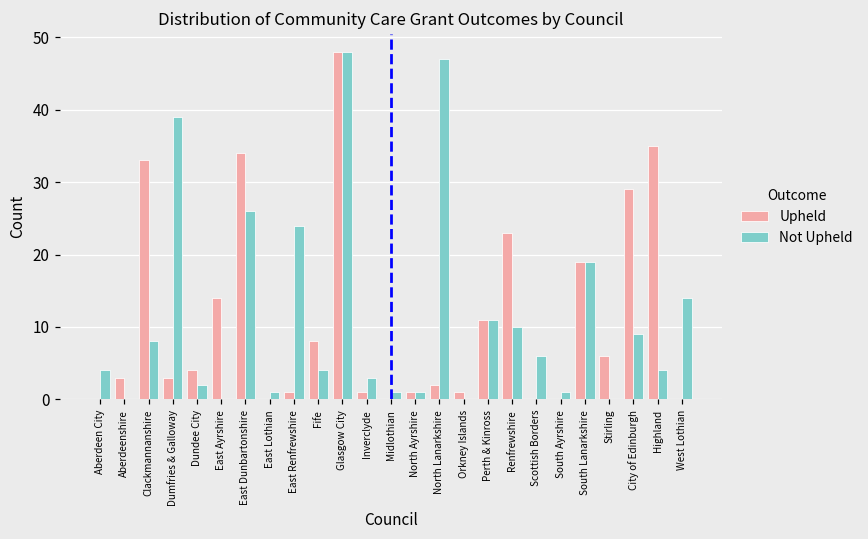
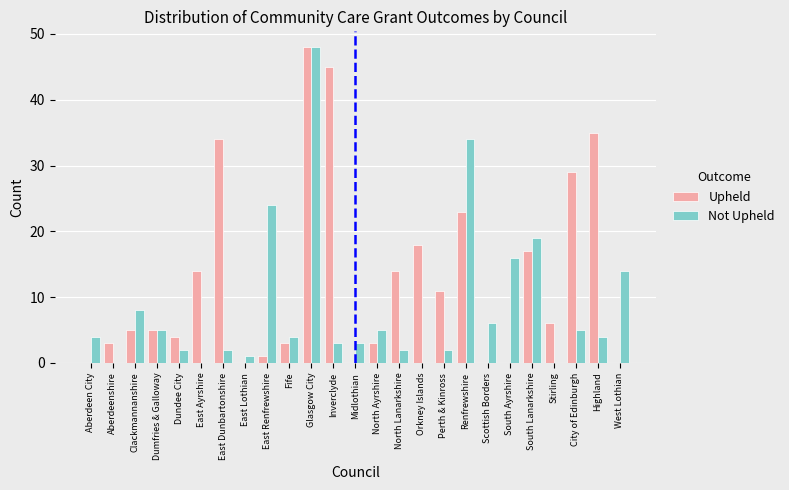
  {
    "Upheld": {
      "Aberdeen City": 0,
      "Aberdeenshire": 3,
-     "Clackmannanshire": 33,
-     "Dumfries & Galloway": 3,
+     "Clackmannanshire": 5,
+     "Dumfries & Galloway": 5,
      "Dundee City": 4,
      "East Ayrshire": 14,
      "East Dunbartonshire": 34,
      "East Lothian": 0,
      "East Renfrewshire": 1,
-     "Fife": 8,
+     "Fife": 3,
      "Glasgow City": 48,
-     "Inverclyde": 1,
+     "Inverclyde": 45,
      "Midlothian": 0,
-     "North Ayrshire": 1,
-     "North Lanarkshire": 2,
-     "Orkney Islands": 1,
+     "North Ayrshire": 3,
+     "North Lanarkshire": 14,
+     "Orkney Islands": 18,
      "Perth & Kinross": 11,
      "Renfrewshire": 23,
      "Scottish Borders": 0,
      "South Ayrshire": 0,
-     "South Lanarkshire": 19,
+     "South Lanarkshire": 17,
      "Stirling": 6,
      "City of Edinburgh": 29,
      "Highland": 35,
      "West Lothian": 0
    },
    "Not Upheld": {
      "Aberdeen City": 4,
      "Aberdeenshire": 0,
      "Clackmannanshire": 8,
-     "Dumfries & Galloway": 39,
+     "Dumfries & Galloway": 5,
      "Dundee City": 2,
      "East Ayrshire": 0,
-     "East Dunbartonshire": 26,
+     "East Dunbartonshire": 2,
      "East Lothian": 1,
      "East Renfrewshire": 24,
      "Fife": 4,
      "Glasgow City": 48,
      "Inverclyde": 3,
-     "Midlothian": 1,
-     "North Ayrshire": 1,
-     "North Lanarkshire": 47,
+     "Midlothian": 3,
+     "North Ayrshire": 5,
+     "North Lanarkshire": 2,
      "Orkney Islands": 0,
-     "Perth & Kinross": 11,
-     "Renfrewshire": 10,
+     "Perth & Kinross": 2,
+     "Renfrewshire": 34,
      "Scottish Borders": 6,
-     "South Ayrshire": 1,
+     "South Ayrshire": 16,
      "South Lanarkshire": 19,
      "Stirling": 0,
-     "City of Edinburgh": 9,
+     "City of Edinburgh": 5,
      "Highland": 4,
      "West Lothian": 14
    }
  }
